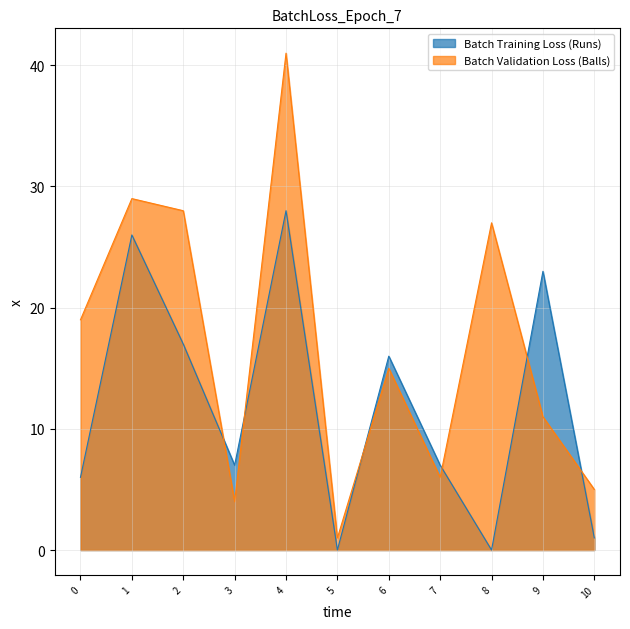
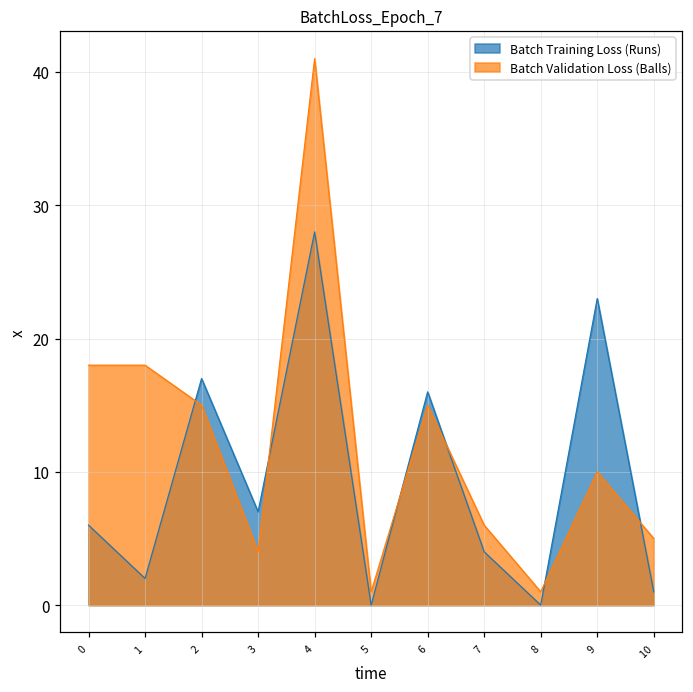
  {
    "Batch Training Loss (Runs)": {
      "0": 6,
-     "1": 26,
+     "1": 2,
      "2": 17,
      "3": 7,
      "4": 28,
      "5": 0,
      "6": 16,
-     "7": 7,
+     "7": 4,
      "8": 0,
      "9": 23,
      "10": 1
    },
    "Batch Validation Loss (Balls)": {
-     "0": 19,
-     "1": 29,
-     "2": 28,
+     "0": 18,
+     "1": 18,
+     "2": 15,
      "3": 4,
      "4": 41,
      "5": 1,
      "6": 15,
      "7": 6,
-     "8": 27,
-     "9": 11,
+     "8": 1,
+     "9": 10,
      "10": 5
    }
  }
